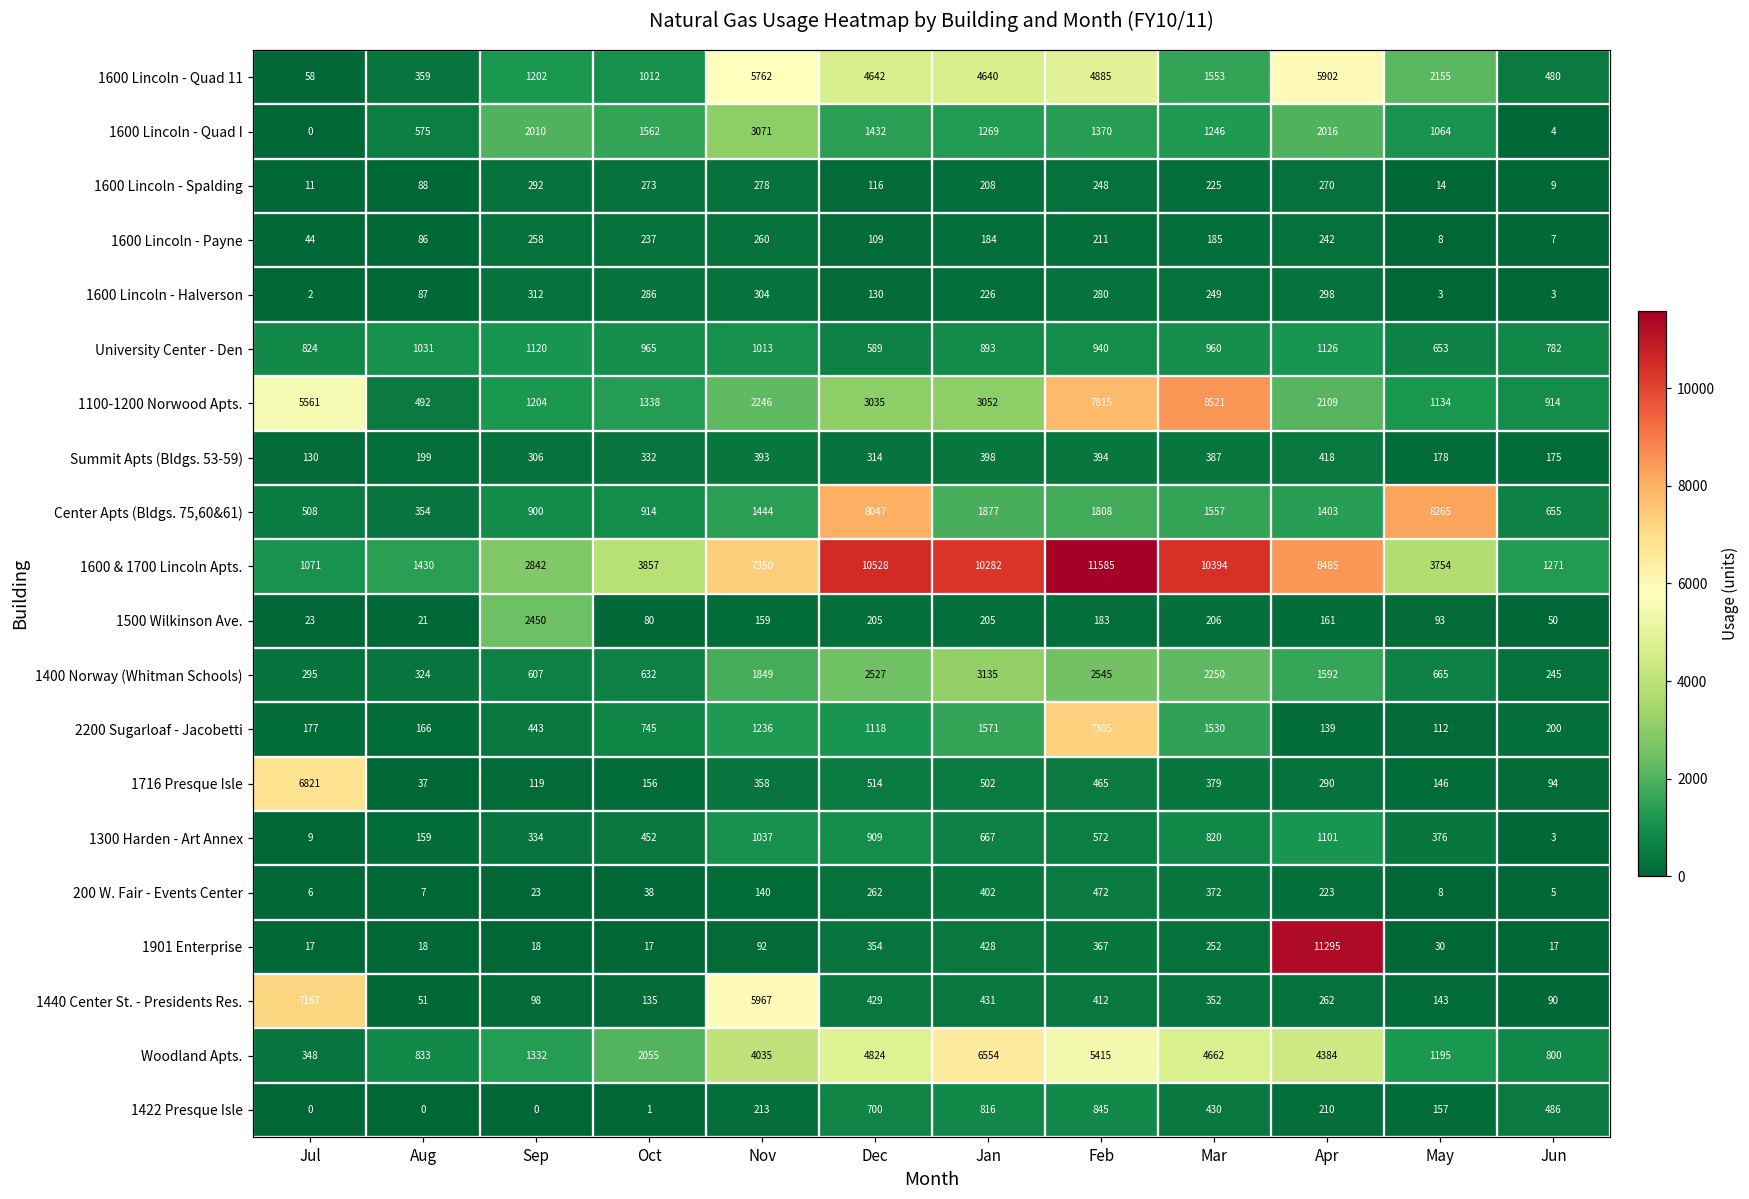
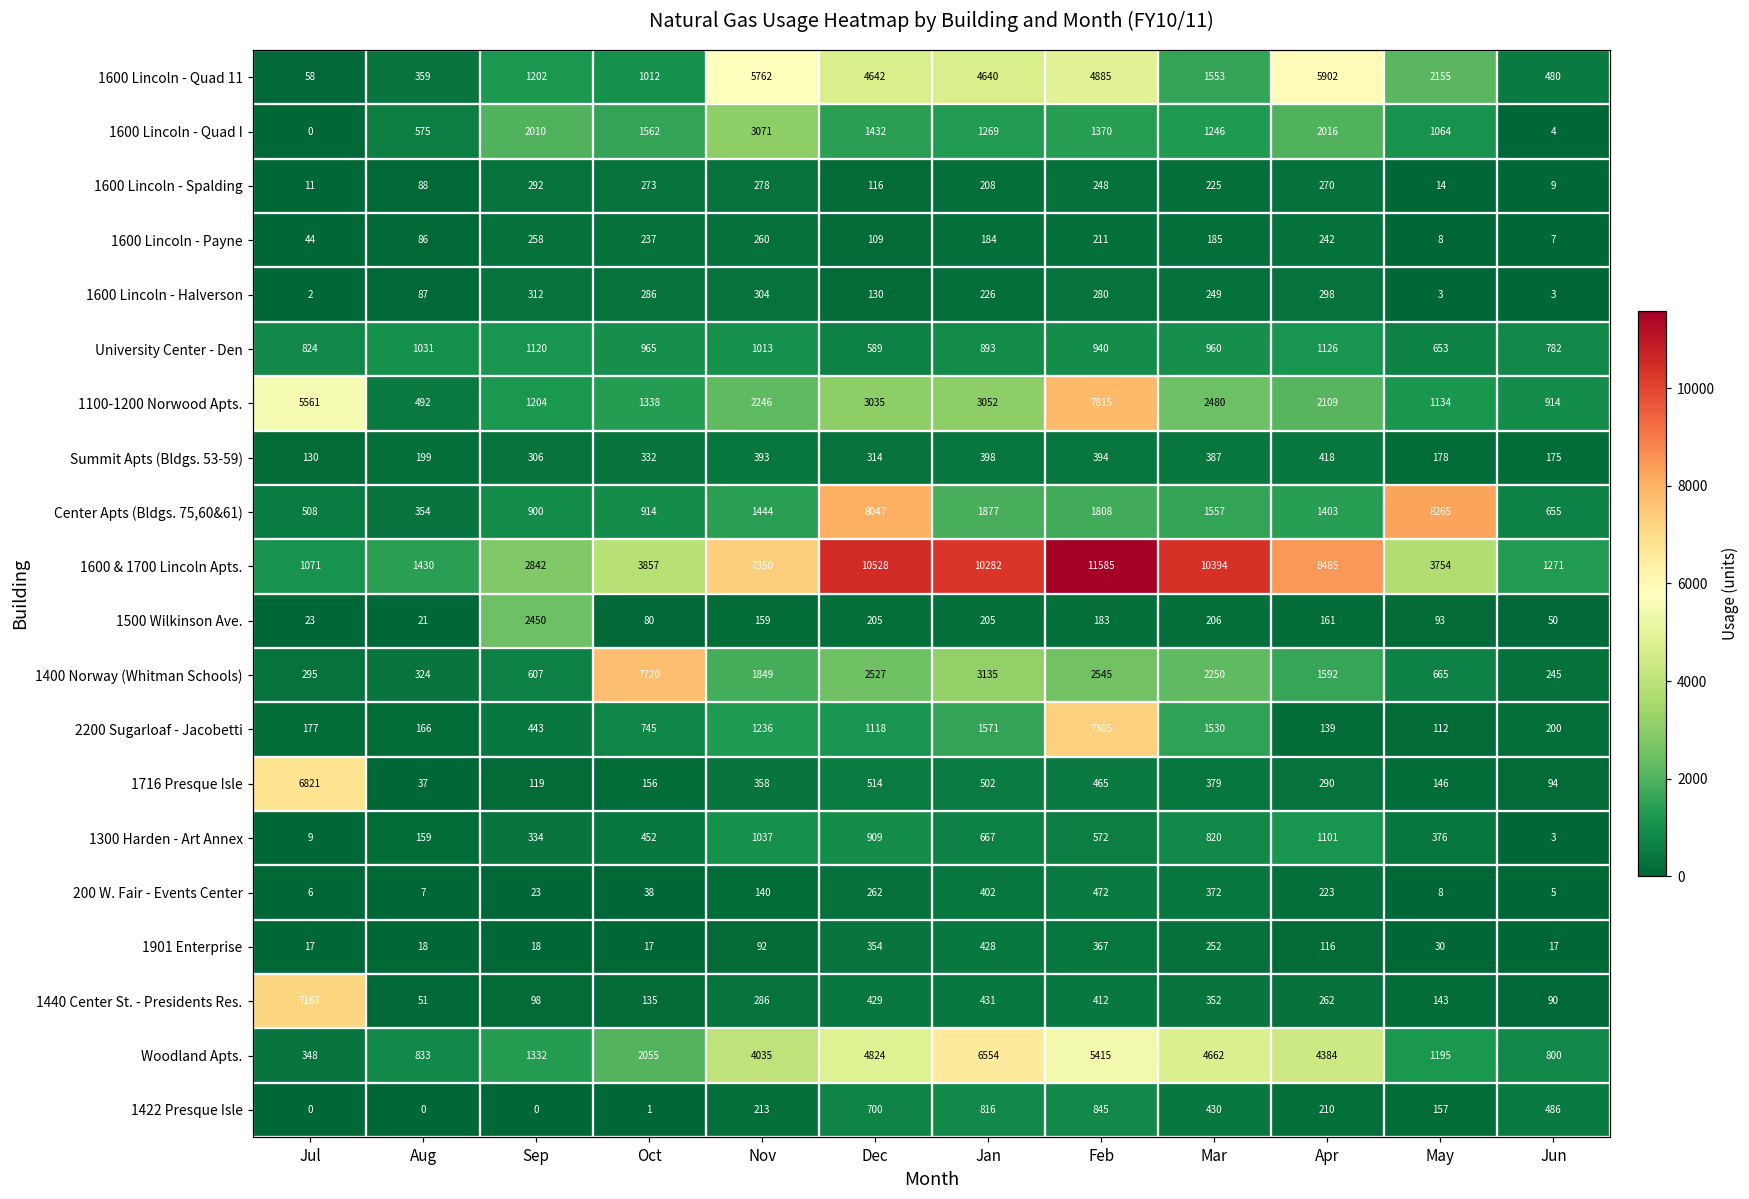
  {
    "1100-1200 Norwood Apts.": {
      "Jul": 5561,
      "Aug": 492,
      "Sep": 1204,
      "Oct": 1338,
      "Nov": 2246,
      "Dec": 3035,
      "Jan": 3052,
      "Feb": 7815,
-     "Mar": 8521,
+     "Mar": 2480,
      "Apr": 2109,
      "May": 1134,
      "Jun": 914
    },
    "1400 Norway (Whitman Schools)": {
      "Jul": 295,
      "Aug": 324,
      "Sep": 607,
-     "Oct": 632,
+     "Oct": 7720,
      "Nov": 1849,
      "Dec": 2527,
      "Jan": 3135,
      "Feb": 2545,
      "Mar": 2250,
      "Apr": 1592,
      "May": 665,
      "Jun": 245
    },
    "1901 Enterprise": {
      "Jul": 17,
      "Aug": 18,
      "Sep": 18,
      "Oct": 17,
      "Nov": 92,
      "Dec": 354,
      "Jan": 428,
      "Feb": 367,
      "Mar": 252,
-     "Apr": 11295,
+     "Apr": 116,
      "May": 30,
      "Jun": 17
    },
    "1440 Center St. - Presidents Res.": {
      "Jul": 7167,
      "Aug": 51,
      "Sep": 98,
      "Oct": 135,
-     "Nov": 5967,
+     "Nov": 286,
      "Dec": 429,
      "Jan": 431,
      "Feb": 412,
      "Mar": 352,
      "Apr": 262,
      "May": 143,
      "Jun": 90
    }
  }
